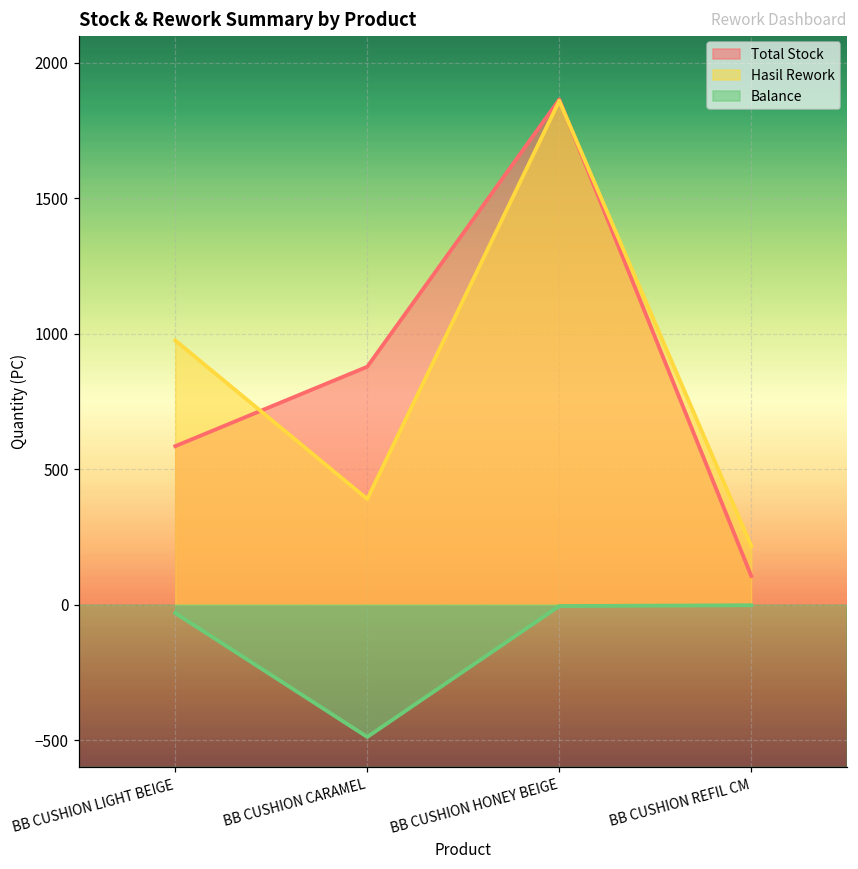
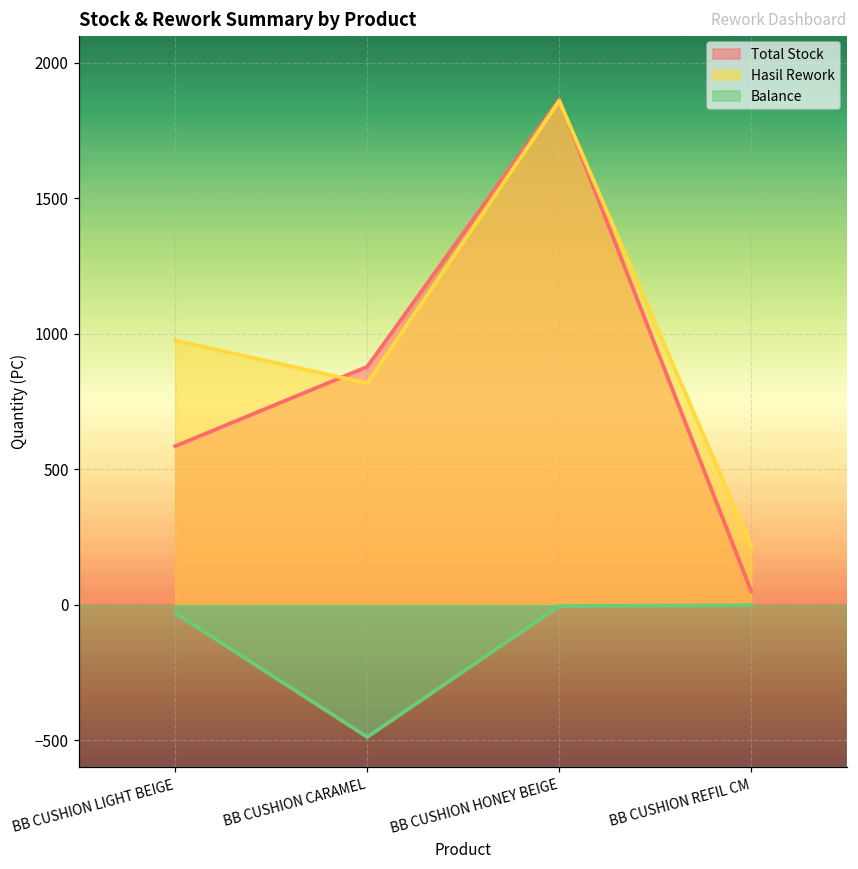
  {
    "Total Stock": {
      "BB CUSHION LIGHT BEIGE": 590,
      "BB CUSHION CARAMEL": 880,
-     "BB CUSHION REFIL CM": 110
+     "BB CUSHION REFIL CM": 50
    },
    "Hasil Rework": {
      "BB CUSHION LIGHT BEIGE": 980,
-     "BB CUSHION CARAMEL": 390,
+     "BB CUSHION CARAMEL": 820,
      "BB CUSHION REFIL CM": 220
    }
  }
